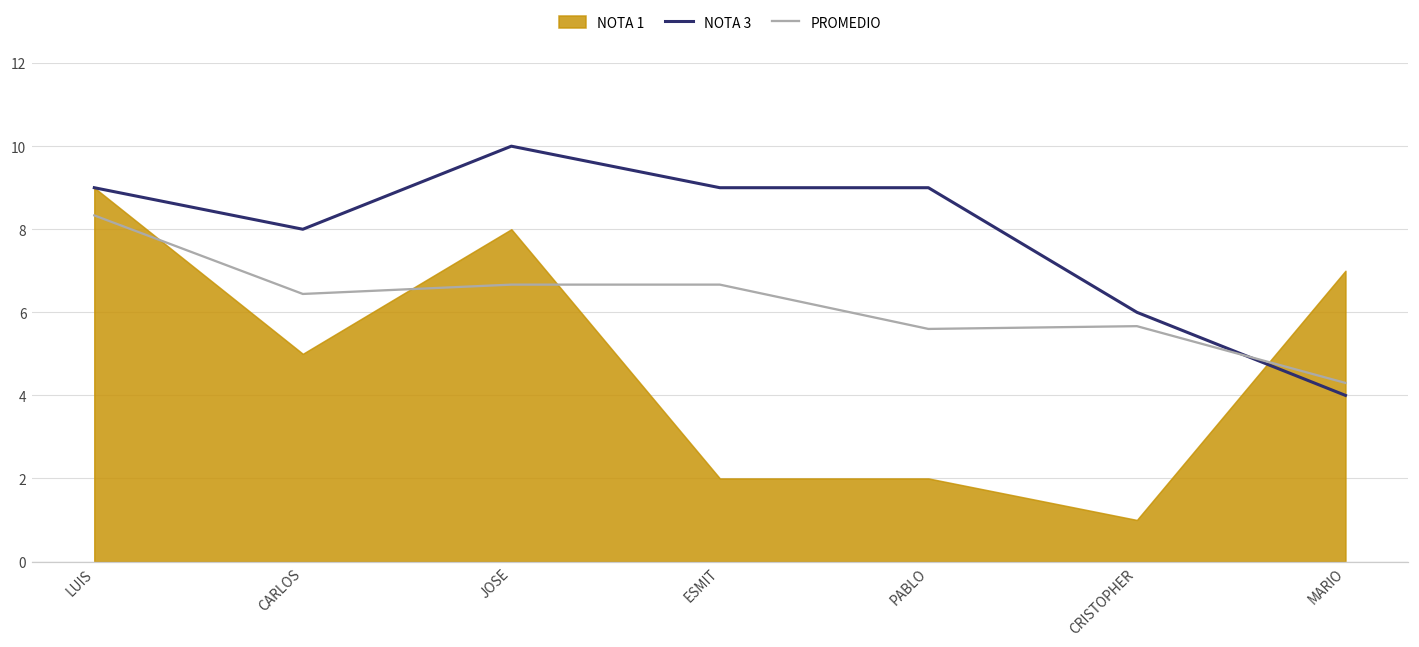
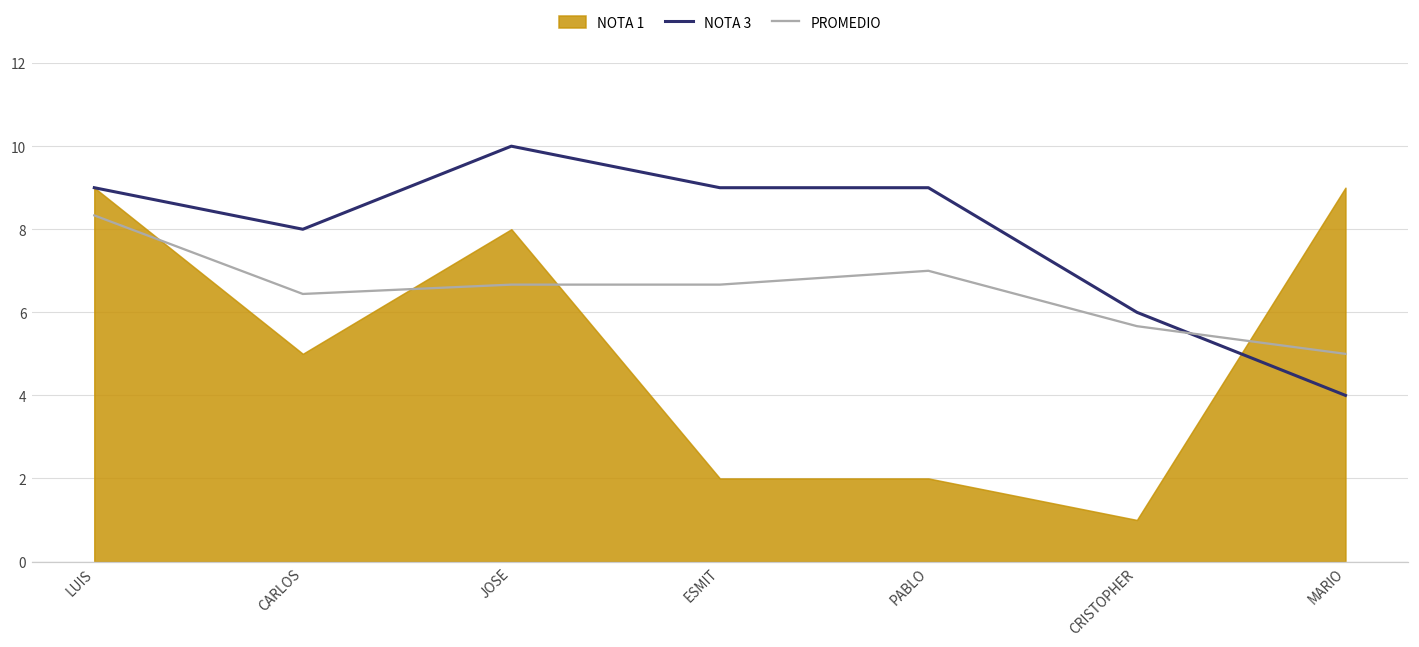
  {
    "NOTA 3": {
      "CARLOS": 8.0,
      "JOSE": 10.0,
      "ESMIT": 9.0,
      "PABLO": 9.0,
      "CRISTOPHER": 6.0,
      "MARIO": 4.0
    },
    "NOTA 1": {
      "CARLOS": 5,
      "JOSE": 8,
      "ESMIT": 2,
      "PABLO": 2,
      "CRISTOPHER": 1,
-     "MARIO": 7
+     "MARIO": 9
    },
    "PROMEDIO": {
      "LUIS": 8.3,
      "CARLOS": 6.4,
      "JOSE": 6.7,
      "ESMIT": 6.7,
-     "PABLO": 5.6,
+     "PABLO": 7.0,
      "CRISTOPHER": 5.7,
-     "MARIO": 4.3
+     "MARIO": 5.0
    }
  }
